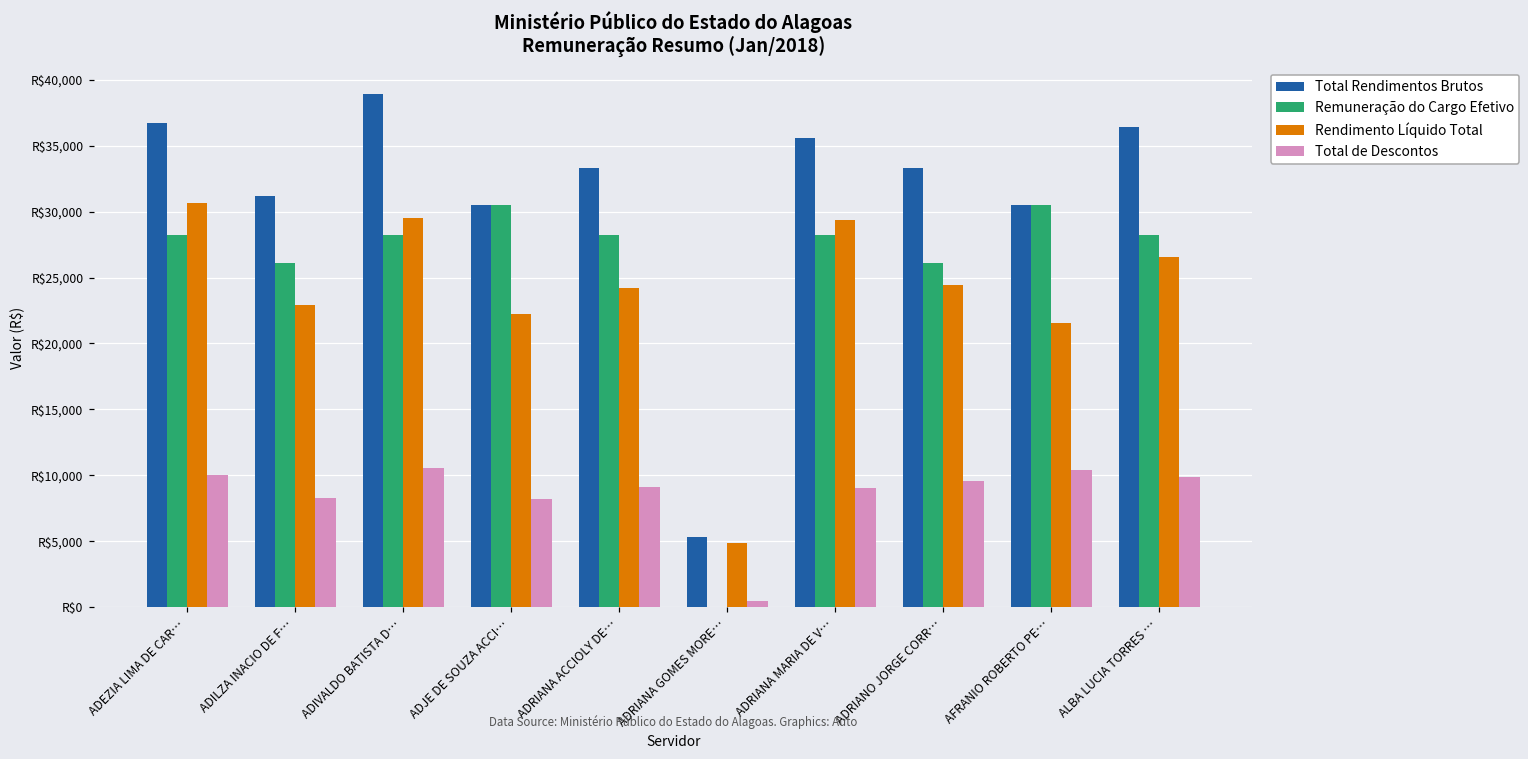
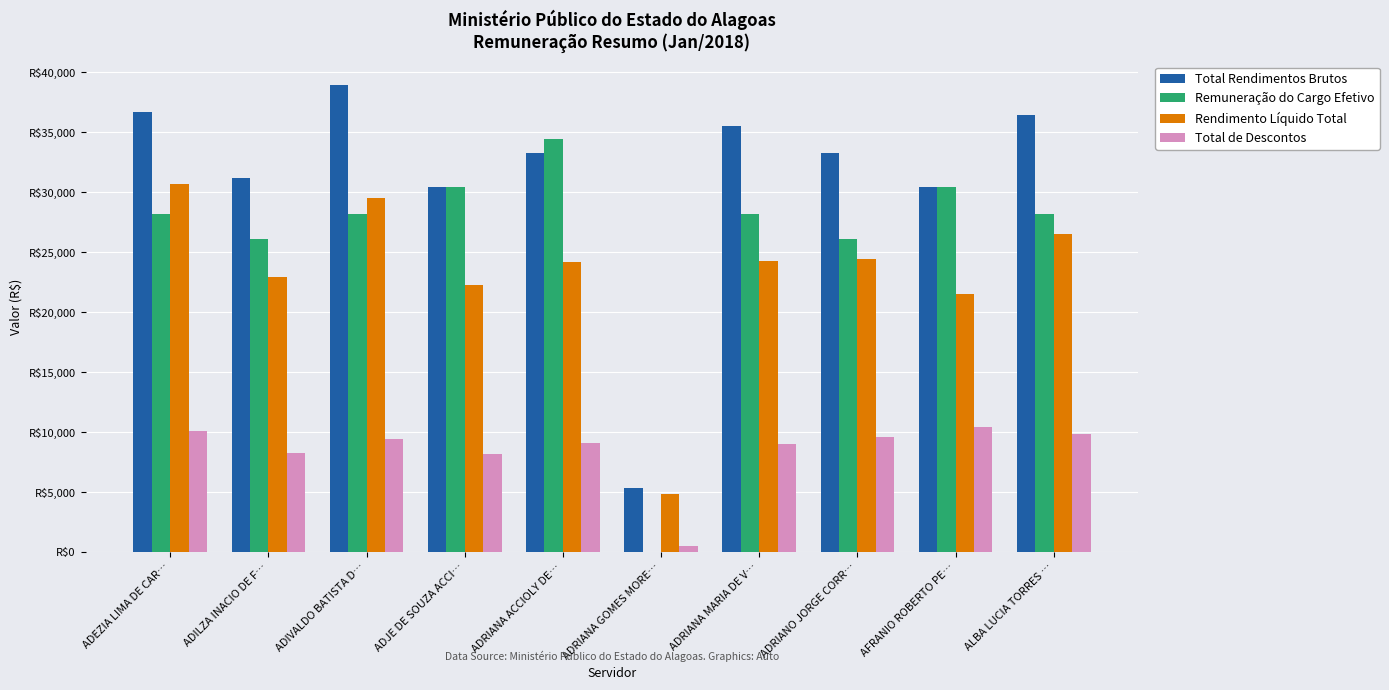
  {
    "Total Rendimentos Brutos": {
      "ADEZIA LIMA DE CAR…": "R$36,700",
      "ADILZA INACIO DE F…": "R$31,200",
      "ADIVALDO BATISTA D…": "R$39,000",
      "ADJE DE SOUZA ACCI…": "R$30,500",
      "ADRIANA ACCIOLY DE…": "R$33,300",
      "ADRIANA GOMES MORE…": "R$5,300",
      "ADRIANA MARIA DE V…": "R$35,600",
      "ADRIANO JORGE CORR…": "R$33,300",
      "AFRANIO ROBERTO PE…": "R$30,500",
      "ALBA LUCIA TORRES …": "R$36,400"
    },
    "Remuneração do Cargo Efetivo": {
      "ADEZIA LIMA DE CAR…": "R$28,200",
      "ADILZA INACIO DE F…": "R$26,100",
      "ADIVALDO BATISTA D…": "R$28,200",
      "ADJE DE SOUZA ACCI…": "R$30,500",
-     "ADRIANA ACCIOLY DE…": "R$28,200",
+     "ADRIANA ACCIOLY DE…": "R$34,400",
      "ADRIANA GOMES MORE…": "R$0",
      "ADRIANA MARIA DE V…": "R$28,200",
      "ADRIANO JORGE CORR…": "R$26,100",
      "AFRANIO ROBERTO PE…": "R$30,500",
      "ALBA LUCIA TORRES …": "R$28,200"
    },
    "Rendimento Líquido Total": {
      "ADEZIA LIMA DE CAR…": "R$30,700",
      "ADILZA INACIO DE F…": "R$22,900",
      "ADIVALDO BATISTA D…": "R$29,500",
      "ADJE DE SOUZA ACCI…": "R$22,300",
      "ADRIANA ACCIOLY DE…": "R$24,200",
      "ADRIANA GOMES MORE…": "R$4,800",
-     "ADRIANA MARIA DE V…": "R$29,300",
+     "ADRIANA MARIA DE V…": "R$24,300",
      "ADRIANO JORGE CORR…": "R$24,400",
      "AFRANIO ROBERTO PE…": "R$21,600",
      "ALBA LUCIA TORRES …": "R$26,500"
    },
    "Total de Descontos": {
      "ADEZIA LIMA DE CAR…": "R$10,100",
      "ADILZA INACIO DE F…": "R$8,300",
-     "ADIVALDO BATISTA D…": "R$10,500",
+     "ADIVALDO BATISTA D…": "R$9,400",
      "ADJE DE SOUZA ACCI…": "R$8,200",
      "ADRIANA ACCIOLY DE…": "R$9,100",
      "ADRIANA GOMES MORE…": "R$500",
      "ADRIANA MARIA DE V…": "R$9,000",
      "ADRIANO JORGE CORR…": "R$9,600",
      "AFRANIO ROBERTO PE…": "R$10,400",
      "ALBA LUCIA TORRES …": "R$9,900"
    }
  }
